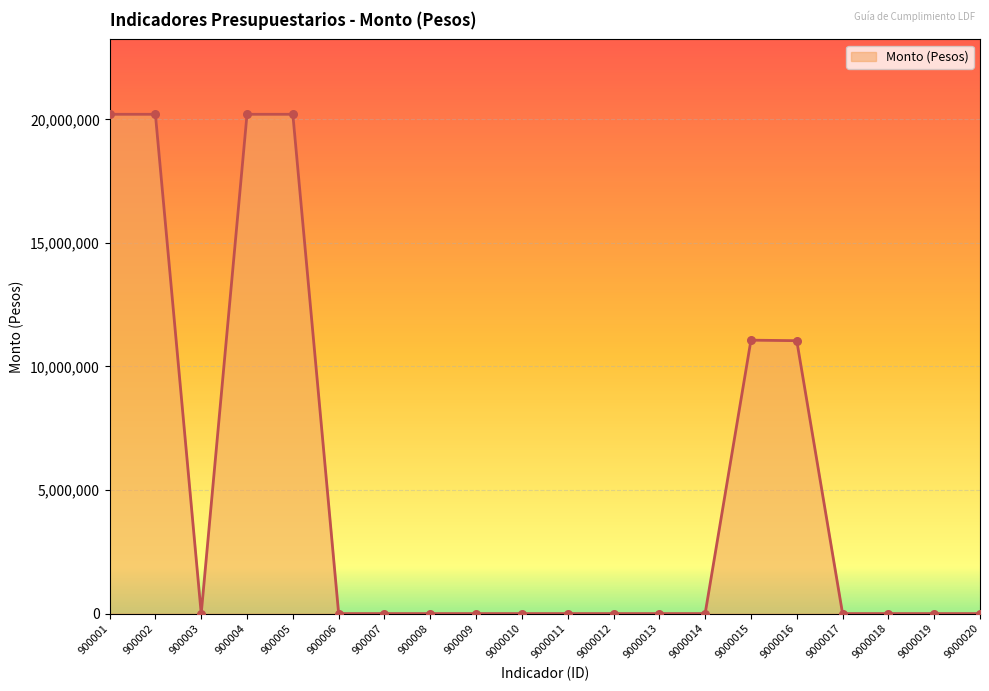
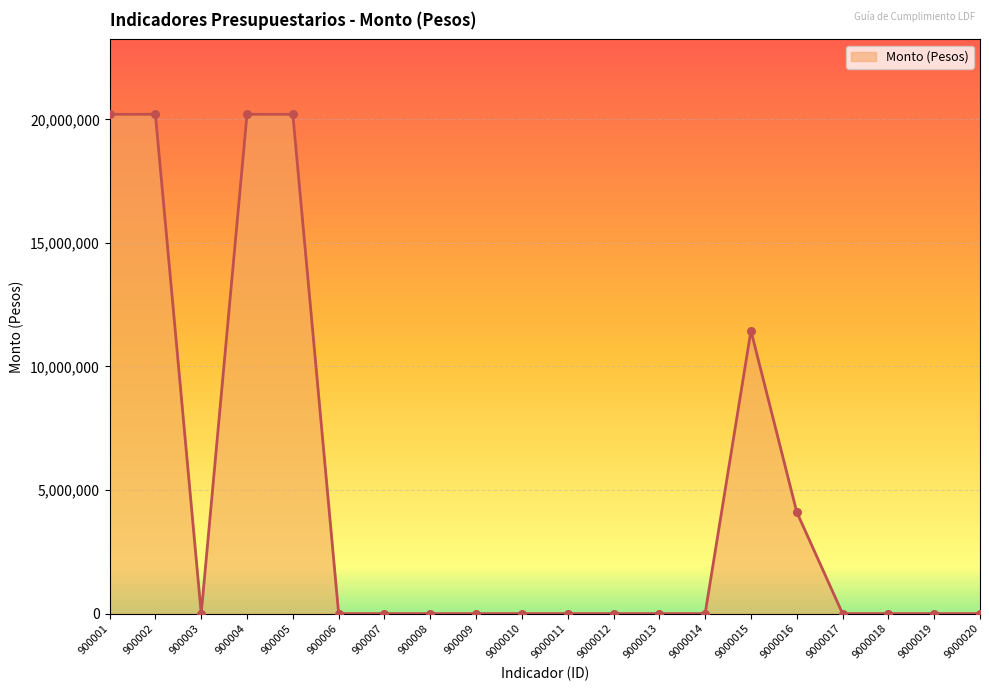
  {
    "900001": "20,200,000",
    "900002": "20,200,000",
    "900003": "0",
    "900004": "20,200,000",
    "900005": "20,200,000",
    "900006": "0",
    "900007": "0",
    "900008": "0",
    "900009": "0",
    "9000010": "0",
    "9000011": "0",
    "9000012": "0",
    "9000013": "0",
    "9000014": "0",
-   "9000015": "11,100,000",
-   "9000016": "11,000,000",
+   "9000015": "11,400,000",
+   "9000016": "4,100,000",
    "9000017": "0",
    "9000018": "0",
    "9000019": "0",
    "9000020": "0"
  }
